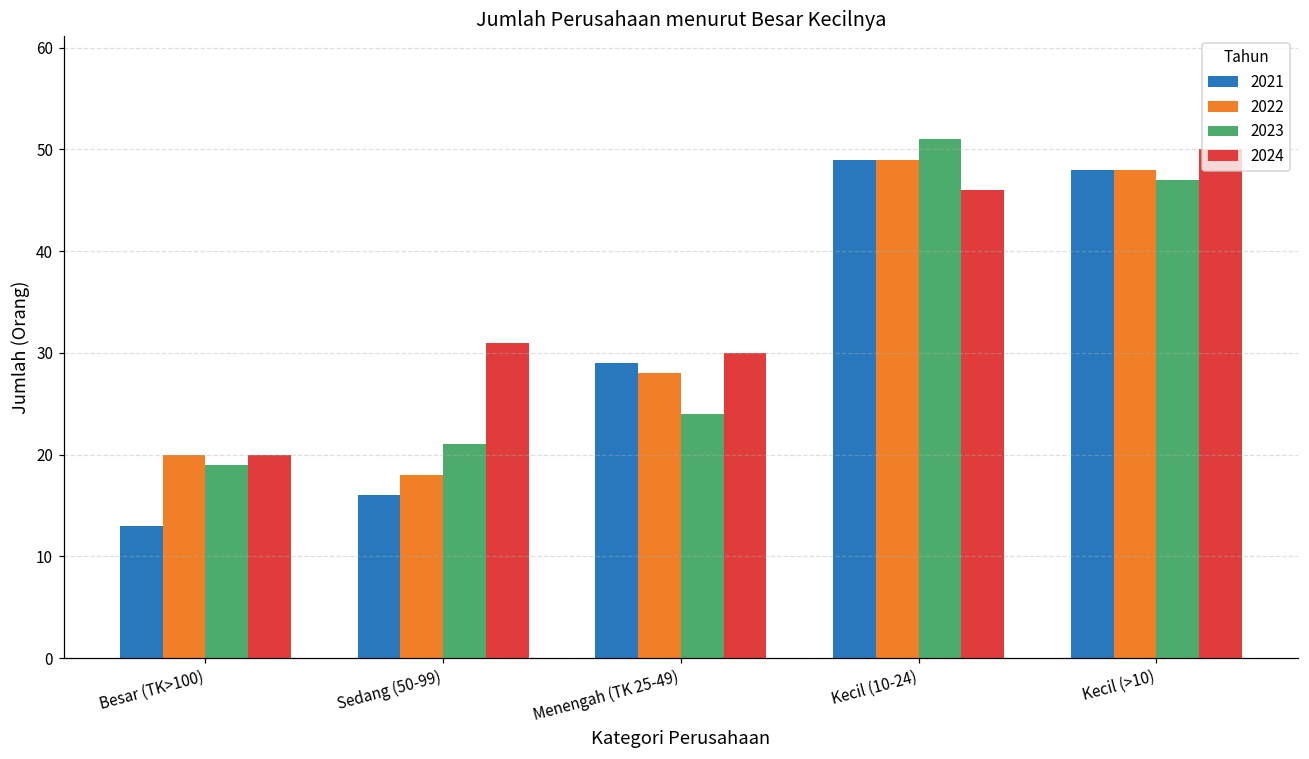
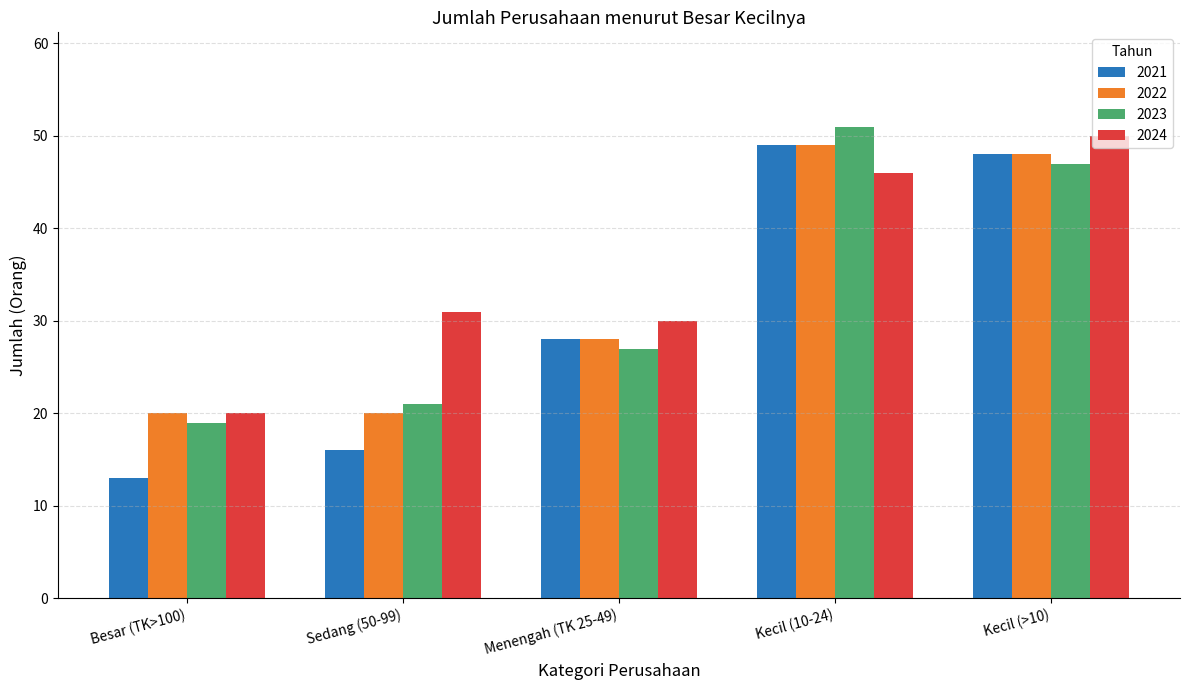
  {
    "2021": {
      "Besar (TK>100)": 13,
      "Sedang (50-99)": 16,
-     "Menengah (TK 25-49)": 29,
+     "Menengah (TK 25-49)": 28,
      "Kecil (10-24)": 49,
      "Kecil (>10)": 48
    },
    "2022": {
      "Besar (TK>100)": 20,
-     "Sedang (50-99)": 18,
+     "Sedang (50-99)": 20,
      "Menengah (TK 25-49)": 28,
      "Kecil (10-24)": 49,
      "Kecil (>10)": 48
    },
    "2023": {
      "Besar (TK>100)": 19,
      "Sedang (50-99)": 21,
-     "Menengah (TK 25-49)": 24,
+     "Menengah (TK 25-49)": 27,
      "Kecil (10-24)": 51,
      "Kecil (>10)": 47
    },
    "2024": {
      "Besar (TK>100)": 20,
      "Sedang (50-99)": 31,
      "Menengah (TK 25-49)": 30,
      "Kecil (10-24)": 46
    }
  }
